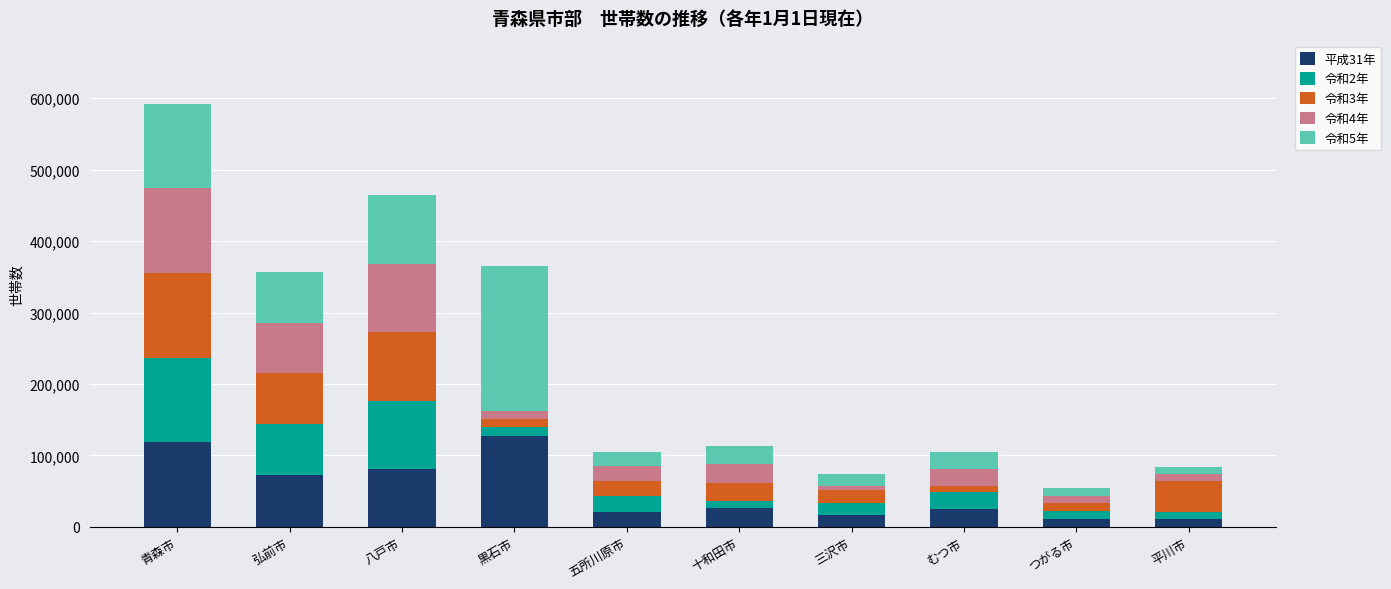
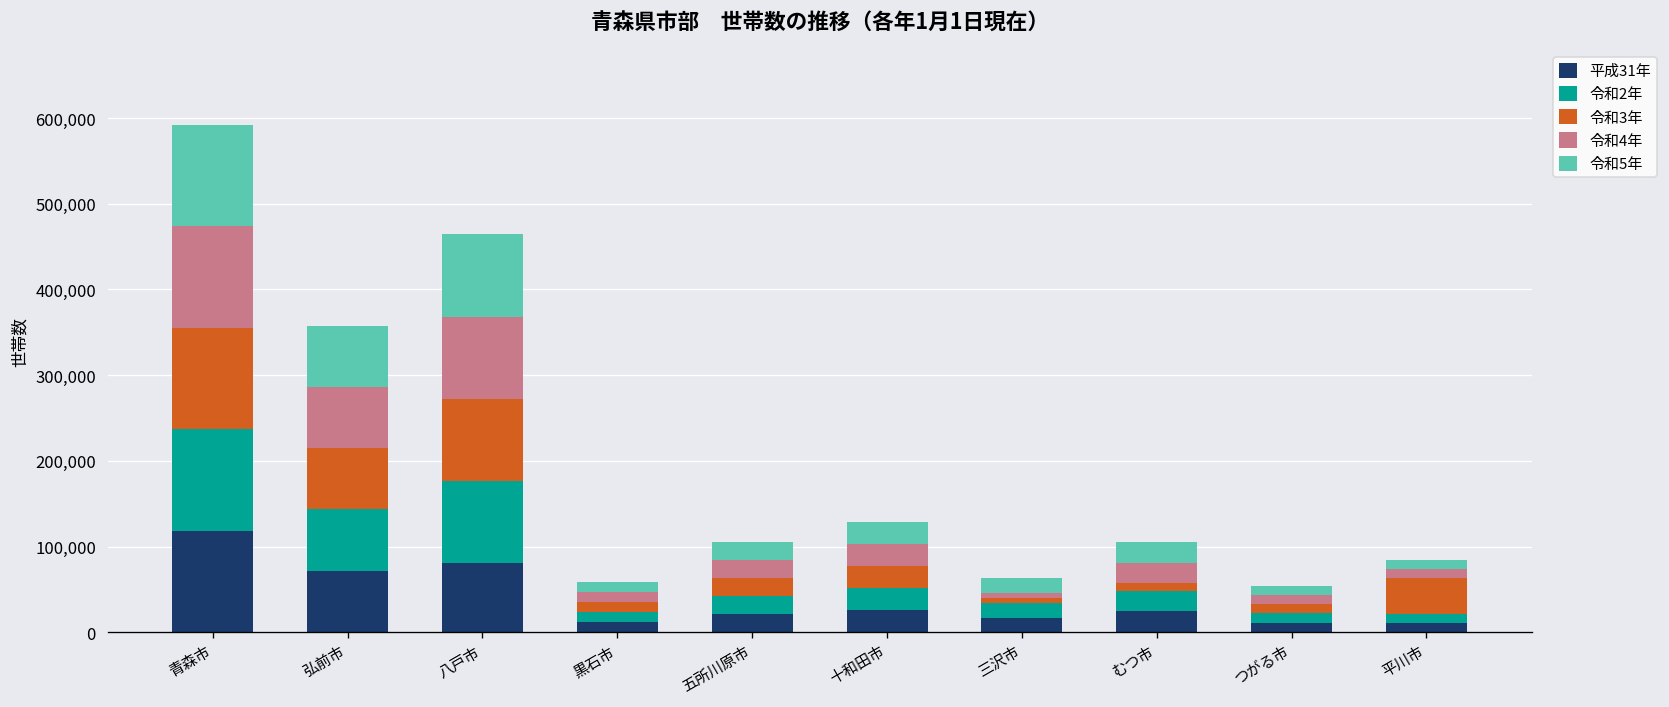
  {
    "平成31年": {
      "青森市": "120,000",
      "弘前市": "70,000",
      "八戸市": "80,000",
-     "黒石市": "130,000",
+     "黒石市": "10,000",
      "五所川原市": "20,000",
      "十和田市": "30,000",
      "三沢市": "20,000",
      "むつ市": "20,000",
      "つがる市": "10,000",
      "平川市": "10,000"
    },
    "令和2年": {
      "青森市": "120,000",
      "弘前市": "70,000",
      "八戸市": "100,000",
      "黒石市": "10,000",
      "五所川原市": "20,000",
-     "十和田市": "10,000",
+     "十和田市": "30,000",
      "三沢市": "20,000",
      "むつ市": "20,000",
      "つがる市": "10,000",
      "平川市": "10,000"
    },
    "令和3年": {
      "青森市": "120,000",
      "弘前市": "70,000",
      "八戸市": "100,000",
      "黒石市": "10,000",
      "五所川原市": "20,000",
      "十和田市": "30,000",
-     "三沢市": "20,000",
+     "三沢市": "10,000",
      "むつ市": "10,000",
      "つがる市": "10,000",
      "平川市": "40,000"
    },
    "令和4年": {
      "青森市": "120,000",
      "弘前市": "70,000",
      "八戸市": "100,000",
      "黒石市": "10,000",
      "五所川原市": "20,000",
      "十和田市": "30,000",
      "三沢市": "10,000",
      "むつ市": "20,000",
      "つがる市": "10,000",
      "平川市": "10,000"
    },
    "令和5年": {
      "青森市": "120,000",
      "弘前市": "70,000",
      "八戸市": "100,000",
-     "黒石市": "200,000",
+     "黒石市": "10,000",
      "五所川原市": "20,000",
      "十和田市": "30,000",
      "三沢市": "20,000",
      "むつ市": "20,000",
      "つがる市": "10,000",
      "平川市": "10,000"
    }
  }
